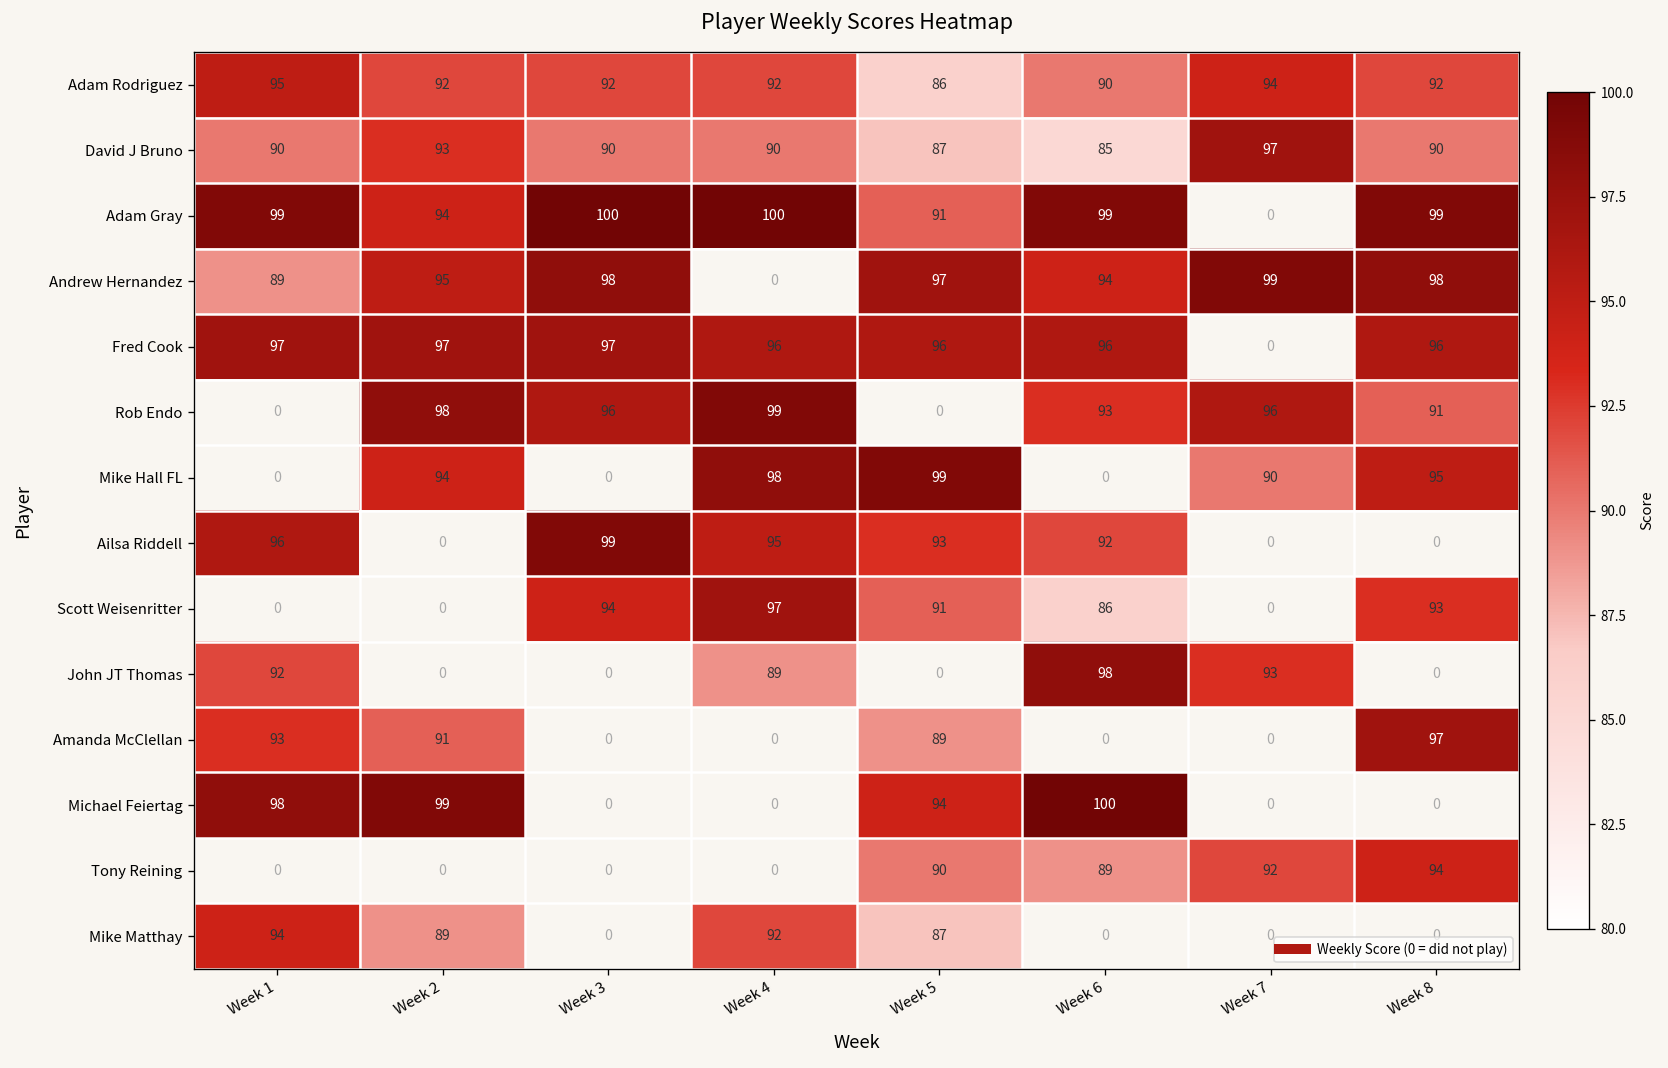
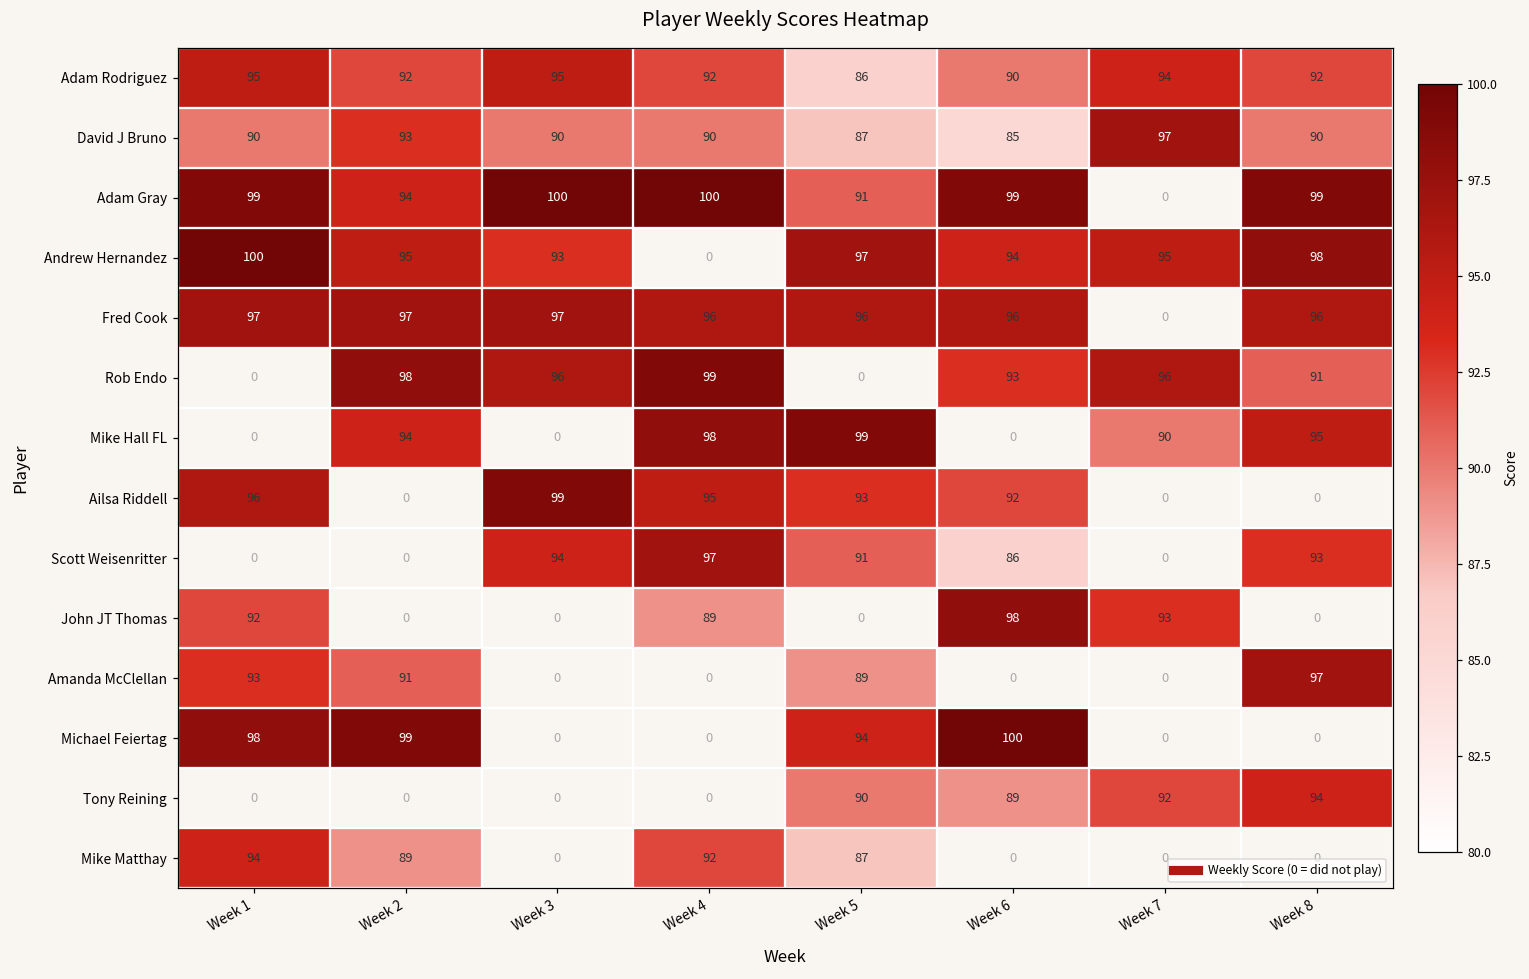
  {
    "Adam Rodriguez": {
      "Week 1": 95,
      "Week 2": 92,
-     "Week 3": 92,
+     "Week 3": 95,
      "Week 4": 92,
      "Week 5": 86,
      "Week 6": 90,
      "Week 7": 94,
      "Week 8": 92
    },
    "David J Bruno": {
      "Week 1": 90,
      "Week 2": 93,
      "Week 3": 90,
      "Week 4": 90,
      "Week 5": 87,
      "Week 6": 85,
      "Week 7": 97,
      "Week 8": 90
    },
    "Adam Gray": {
      "Week 1": 99,
      "Week 2": 94,
      "Week 3": 100,
      "Week 4": 100,
      "Week 5": 91,
      "Week 6": 99,
      "Week 8": 99
    },
    "Andrew Hernandez": {
-     "Week 1": 89,
+     "Week 1": 100,
      "Week 2": 95,
-     "Week 3": 98,
+     "Week 3": 93,
      "Week 5": 97,
      "Week 6": 94,
-     "Week 7": 99,
+     "Week 7": 95,
      "Week 8": 98
    },
    "Fred Cook": {
      "Week 1": 97,
      "Week 2": 97,
      "Week 3": 97,
      "Week 4": 96,
      "Week 5": 96,
      "Week 6": 96,
      "Week 8": 96
    },
    "Rob Endo": {
      "Week 2": 98,
      "Week 3": 96,
      "Week 4": 99,
      "Week 6": 93,
      "Week 7": 96,
      "Week 8": 91
    },
    "Mike Hall FL": {
      "Week 2": 94,
      "Week 4": 98,
      "Week 5": 99,
      "Week 7": 90,
      "Week 8": 95
    },
    "Ailsa Riddell": {
      "Week 1": 96,
      "Week 3": 99,
      "Week 4": 95,
      "Week 5": 93,
      "Week 6": 92
    },
    "Scott Weisenritter": {
      "Week 3": 94,
      "Week 4": 97,
      "Week 5": 91,
      "Week 6": 86,
      "Week 8": 93
    },
    "John JT Thomas": {
      "Week 1": 92,
      "Week 4": 89,
      "Week 6": 98,
      "Week 7": 93
    },
    "Amanda McClellan": {
      "Week 1": 93,
      "Week 2": 91,
      "Week 5": 89,
      "Week 8": 97
    },
    "Michael Feiertag": {
      "Week 1": 98,
      "Week 2": 99,
      "Week 5": 94,
      "Week 6": 100
    },
    "Tony Reining": {
      "Week 5": 90,
      "Week 6": 89,
      "Week 7": 92,
      "Week 8": 94
    },
    "Mike Matthay": {
      "Week 1": 94,
      "Week 2": 89,
      "Week 4": 92,
      "Week 5": 87
    }
  }
